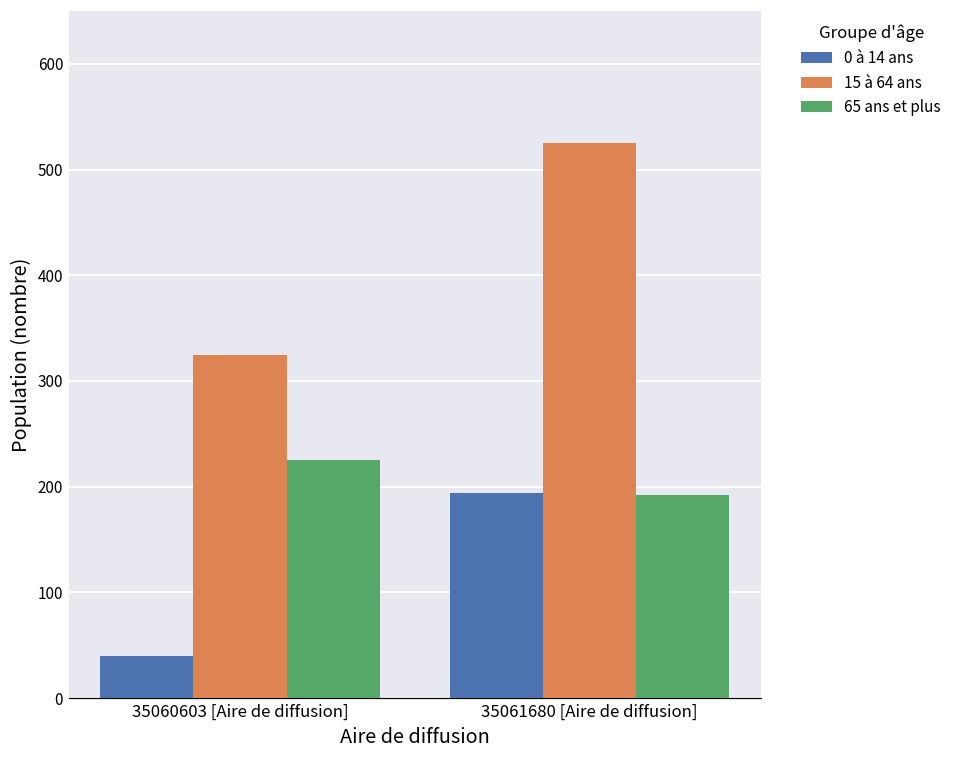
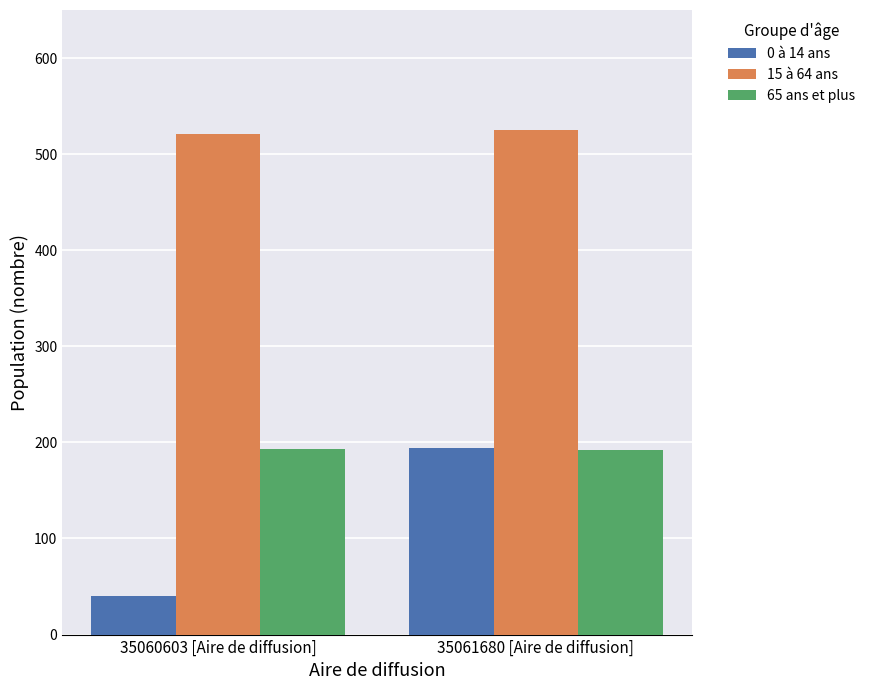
  {
    "0 à 14 ans": {
      "35060603 [Aire de diffusion]": 40,
      "35061680 [Aire de diffusion]": 190
    },
    "15 à 64 ans": {
-     "35060603 [Aire de diffusion]": 330,
+     "35060603 [Aire de diffusion]": 520,
      "35061680 [Aire de diffusion]": 530
    },
    "65 ans et plus": {
-     "35060603 [Aire de diffusion]": 230,
+     "35060603 [Aire de diffusion]": 190,
      "35061680 [Aire de diffusion]": 190
    }
  }
